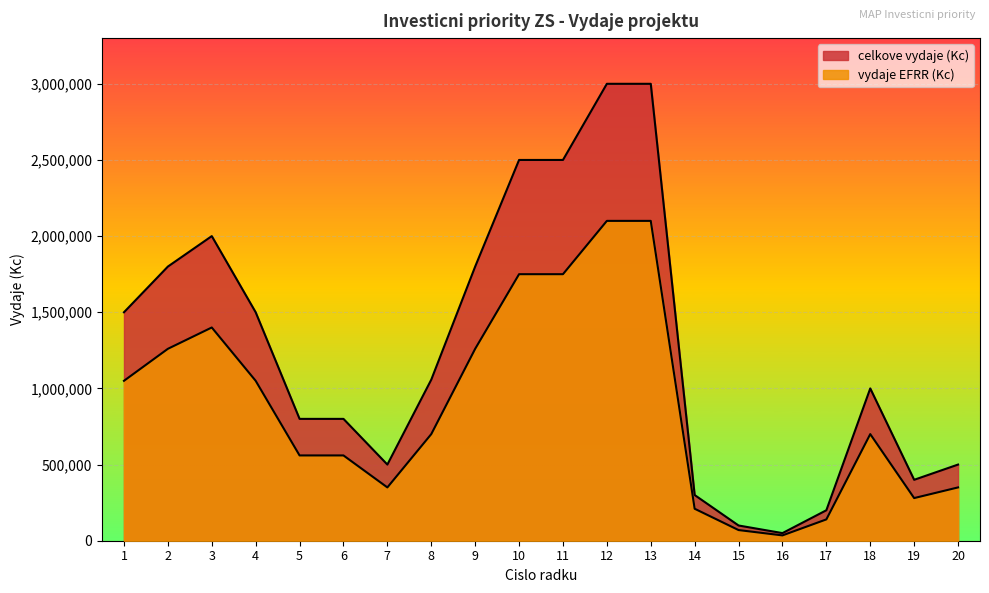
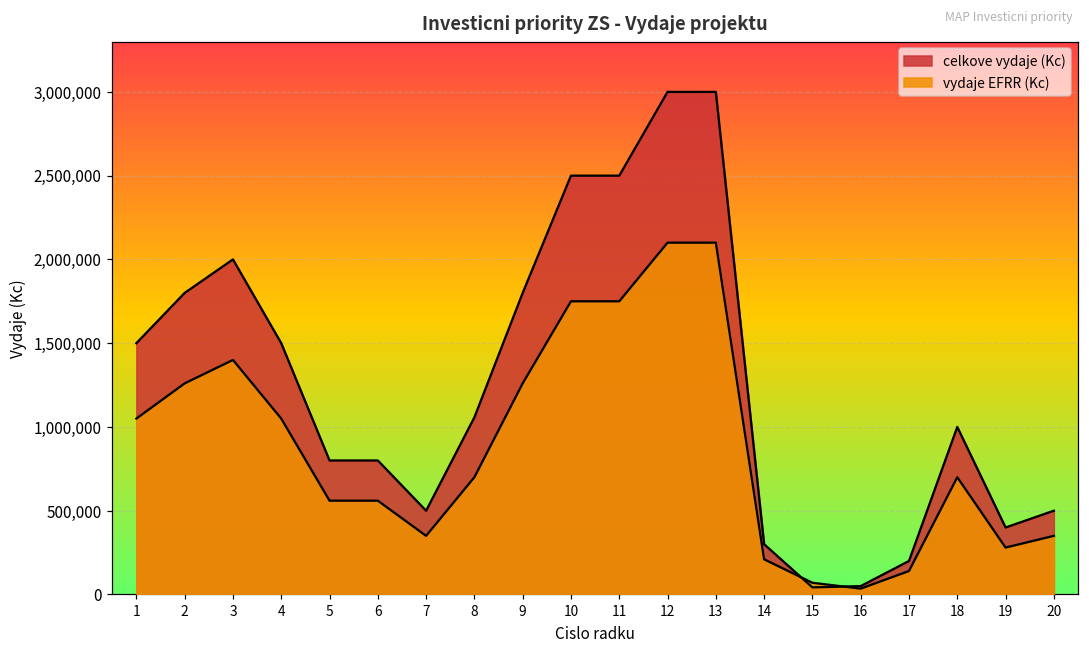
  {
    "celkove vydaje (Kc)": {
      "1": "1,500,000",
      "2": "1,800,000",
      "3": "2,000,000",
      "4": "1,500,000",
      "5": "800,000",
      "6": "800,000",
      "7": "500,000",
      "8": "1,060,000",
      "9": "1,800,000",
      "10": "2,500,000",
      "11": "2,500,000",
      "12": "3,000,000",
      "13": "3,000,000",
      "14": "300,000",
-     "15": "100,000",
+     "15": "40,000",
      "17": "200,000",
      "18": "1,000,000",
      "19": "400,000",
      "20": "500,000"
    },
    "vydaje EFRR (Kc)": {
      "1": "1,050,000",
      "2": "1,260,000",
      "3": "1,400,000",
      "4": "1,050,000",
      "5": "560,000",
      "6": "560,000",
      "7": "350,000",
      "8": "700,000",
      "9": "1,260,000",
      "10": "1,750,000",
      "11": "1,750,000",
      "12": "2,100,000",
      "13": "2,100,000",
      "14": "210,000",
      "15": "70,000",
      "17": "140,000",
      "18": "700,000",
      "19": "280,000",
      "20": "350,000"
    }
  }
